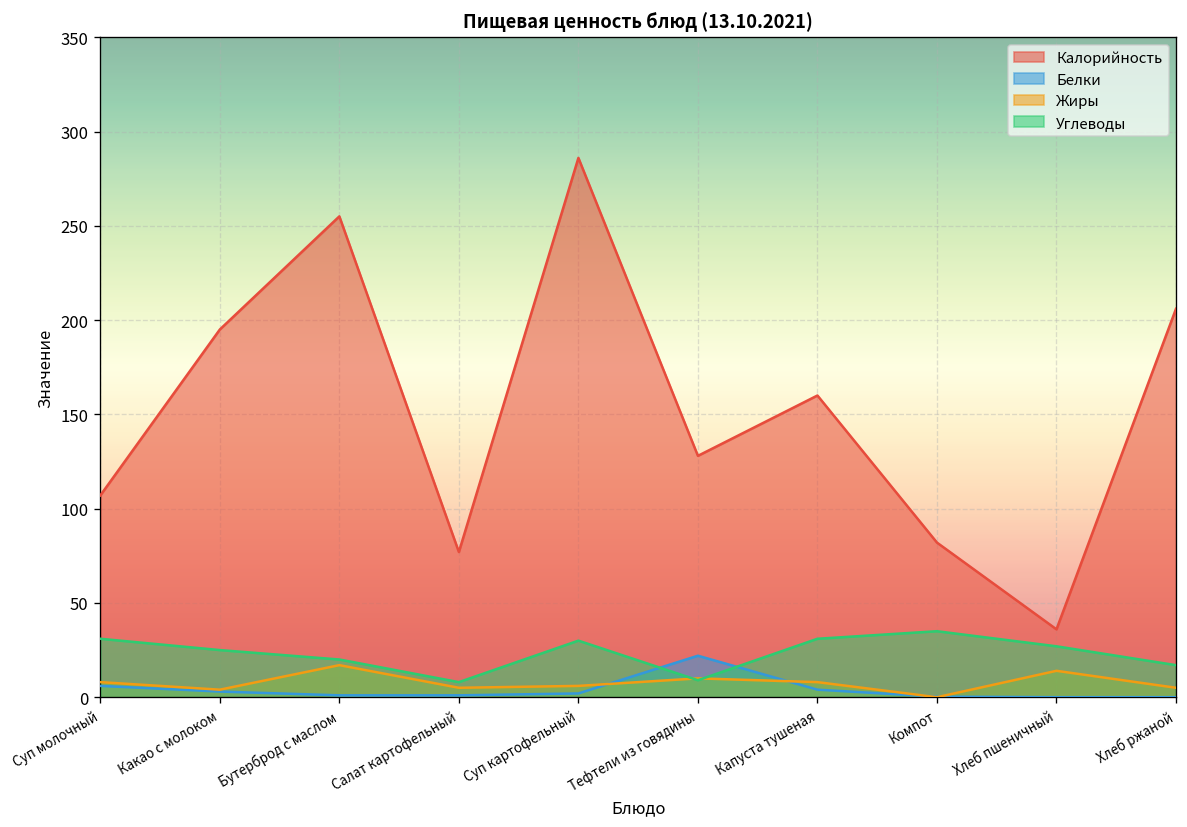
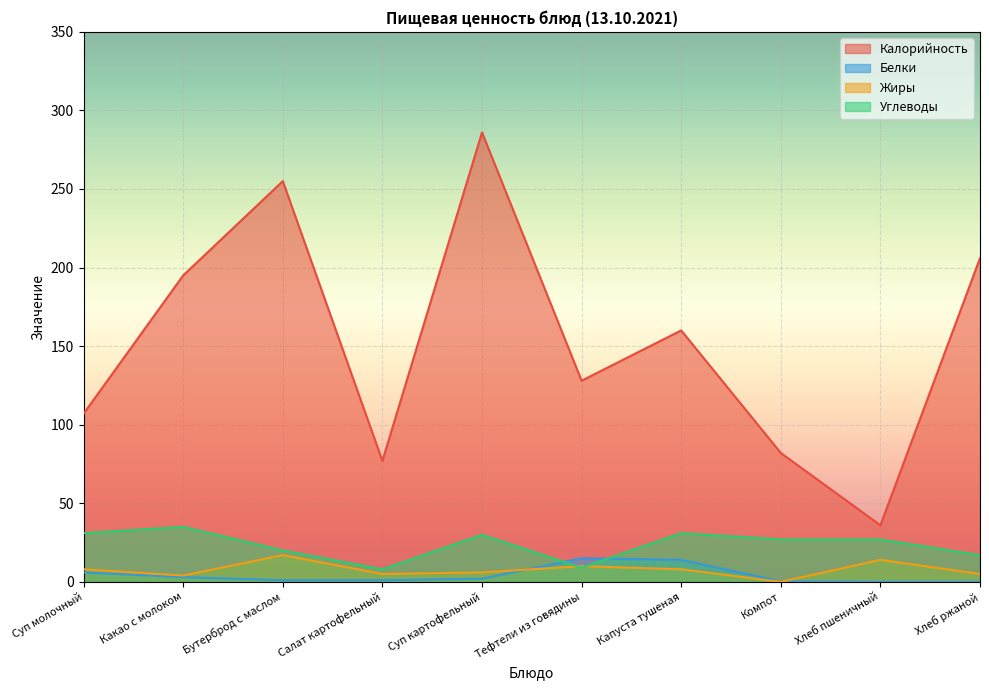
  {
    "Калорийность": {
      "Суп молочный": 107,
      "Какао с молоком": 195,
      "Бутерброд с маслом": 255,
      "Салат картофельный": 77,
      "Суп картофельный": 286,
      "Тефтели из говядины": 128,
      "Капуста тушеная": 160,
      "Компот": 82,
      "Хлеб пшеничный": 36,
      "Хлеб ржаной": 206
    },
    "Белки": {
      "Суп молочный": 6,
      "Бутерброд с маслом": 1,
      "Салат картофельный": 1,
      "Суп картофельный": 2,
-     "Тефтели из говядины": 22,
-     "Капуста тушеная": 4,
+     "Тефтели из говядины": 15,
+     "Капуста тушеная": 14,
      "Хлеб пшеничный": 0,
      "Хлеб ржаной": 0
    },
    "Жиры": {
      "Суп молочный": 8,
      "Бутерброд с маслом": 17,
      "Салат картофельный": 5,
      "Суп картофельный": 6,
      "Капуста тушеная": 8,
      "Хлеб пшеничный": 14,
      "Хлеб ржаной": 5
    },
    "Углеводы": {
      "Суп молочный": 31,
-     "Какао с молоком": 25,
+     "Какао с молоком": 35,
      "Бутерброд с маслом": 20,
      "Салат картофельный": 8,
      "Суп картофельный": 30,
      "Капуста тушеная": 31,
-     "Компот": 35,
+     "Компот": 27,
      "Хлеб пшеничный": 27,
      "Хлеб ржаной": 17
    }
  }
